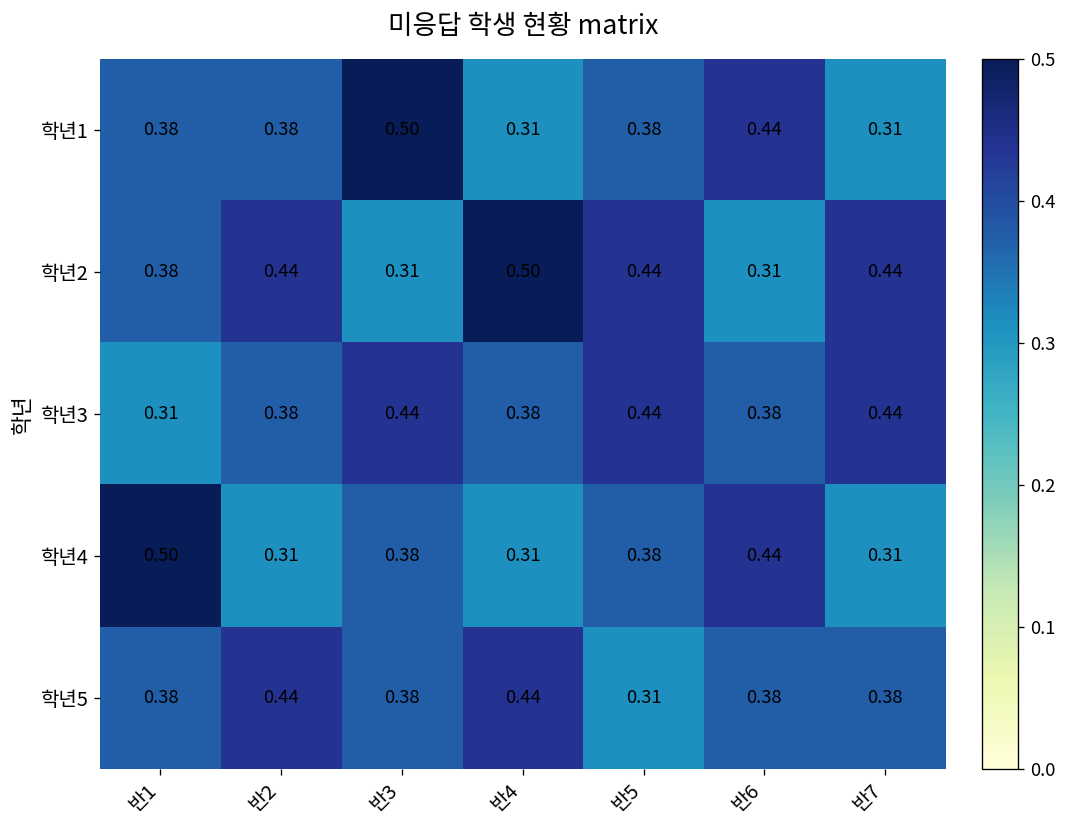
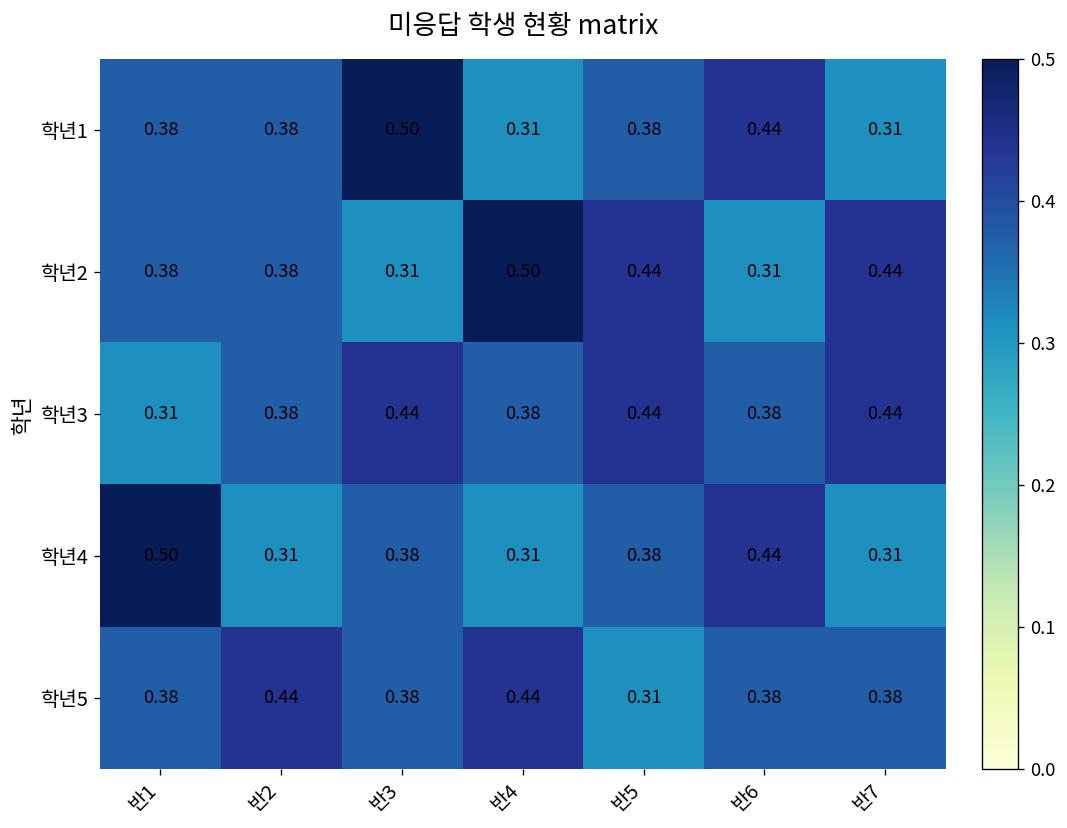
  {
    "학년1": {
      "반1": 0.38,
      "반2": 0.38,
      "반3": 0.50,
      "반4": 0.31,
      "반5": 0.38,
      "반6": 0.44,
      "반7": 0.31
    },
    "학년2": {
      "반1": 0.38,
-     "반2": 0.44,
+     "반2": 0.38,
      "반3": 0.31,
      "반4": 0.50,
      "반5": 0.44,
      "반6": 0.31,
      "반7": 0.44
    },
    "학년3": {
      "반1": 0.31,
      "반2": 0.38,
      "반3": 0.44,
      "반4": 0.38,
      "반5": 0.44,
      "반6": 0.38,
      "반7": 0.44
    },
    "학년4": {
      "반1": 0.50,
      "반2": 0.31,
      "반3": 0.38,
      "반4": 0.31,
      "반5": 0.38,
      "반6": 0.44,
      "반7": 0.31
    },
    "학년5": {
      "반1": 0.38,
      "반2": 0.44,
      "반3": 0.38,
      "반4": 0.44,
      "반5": 0.31,
      "반6": 0.38,
      "반7": 0.38
    }
  }
